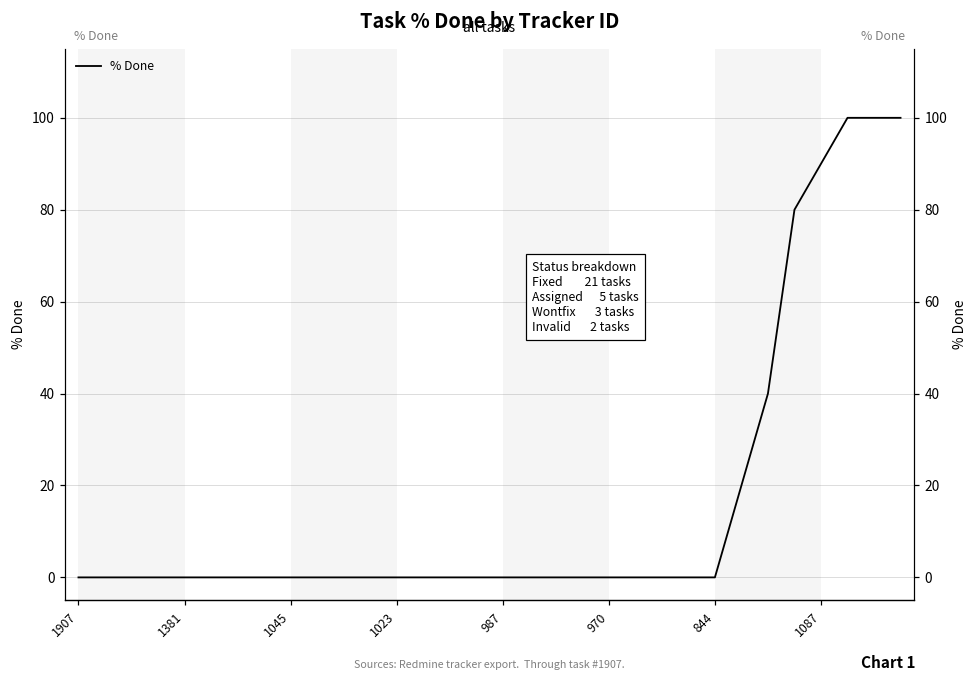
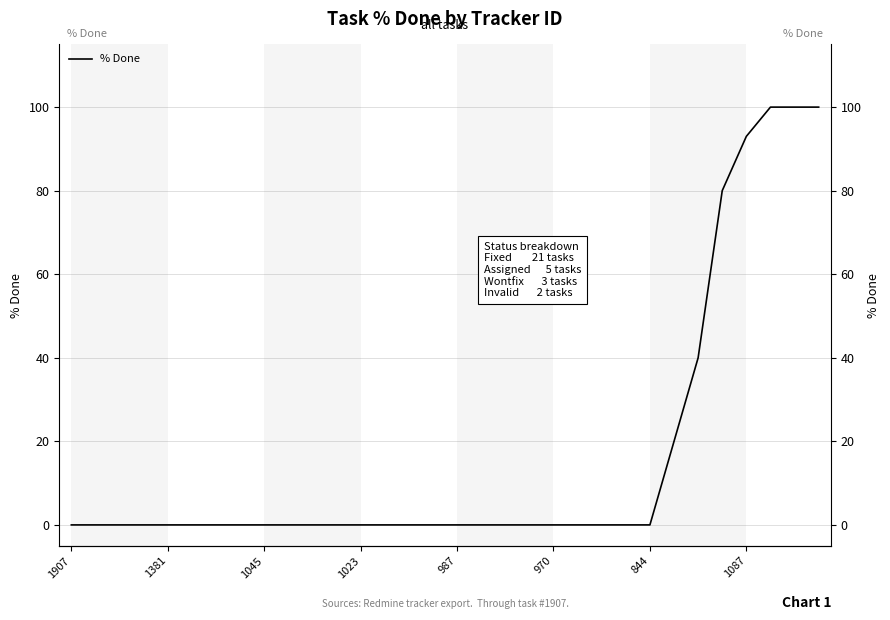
  {
    "1907": 0,
    "1381": 0,
    "1045": 0,
    "1023": 0,
    "987": 0,
    "970": 0,
    "844": 0,
-   "1087": 90
+   "1087": 93
  }
